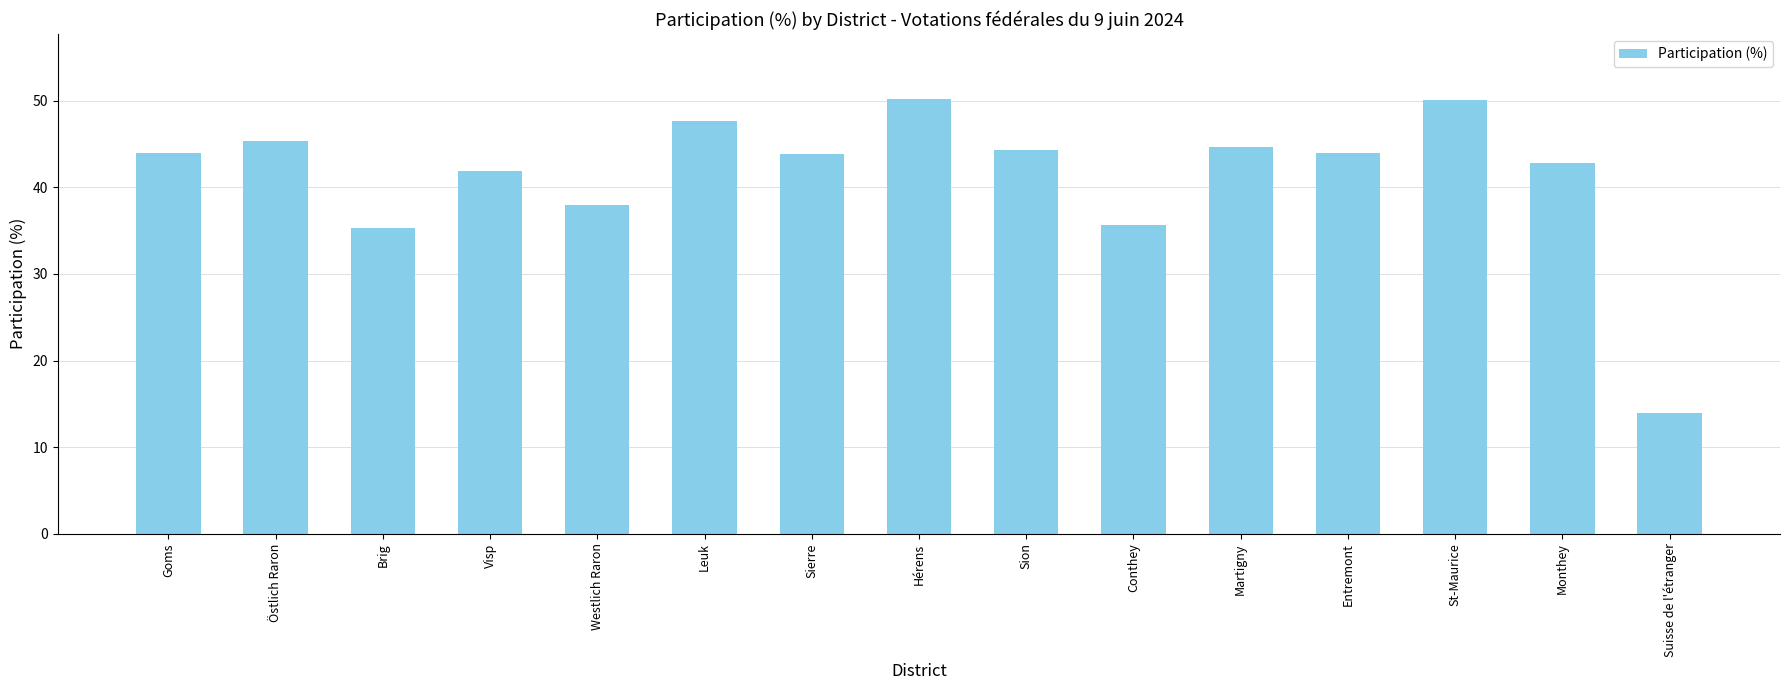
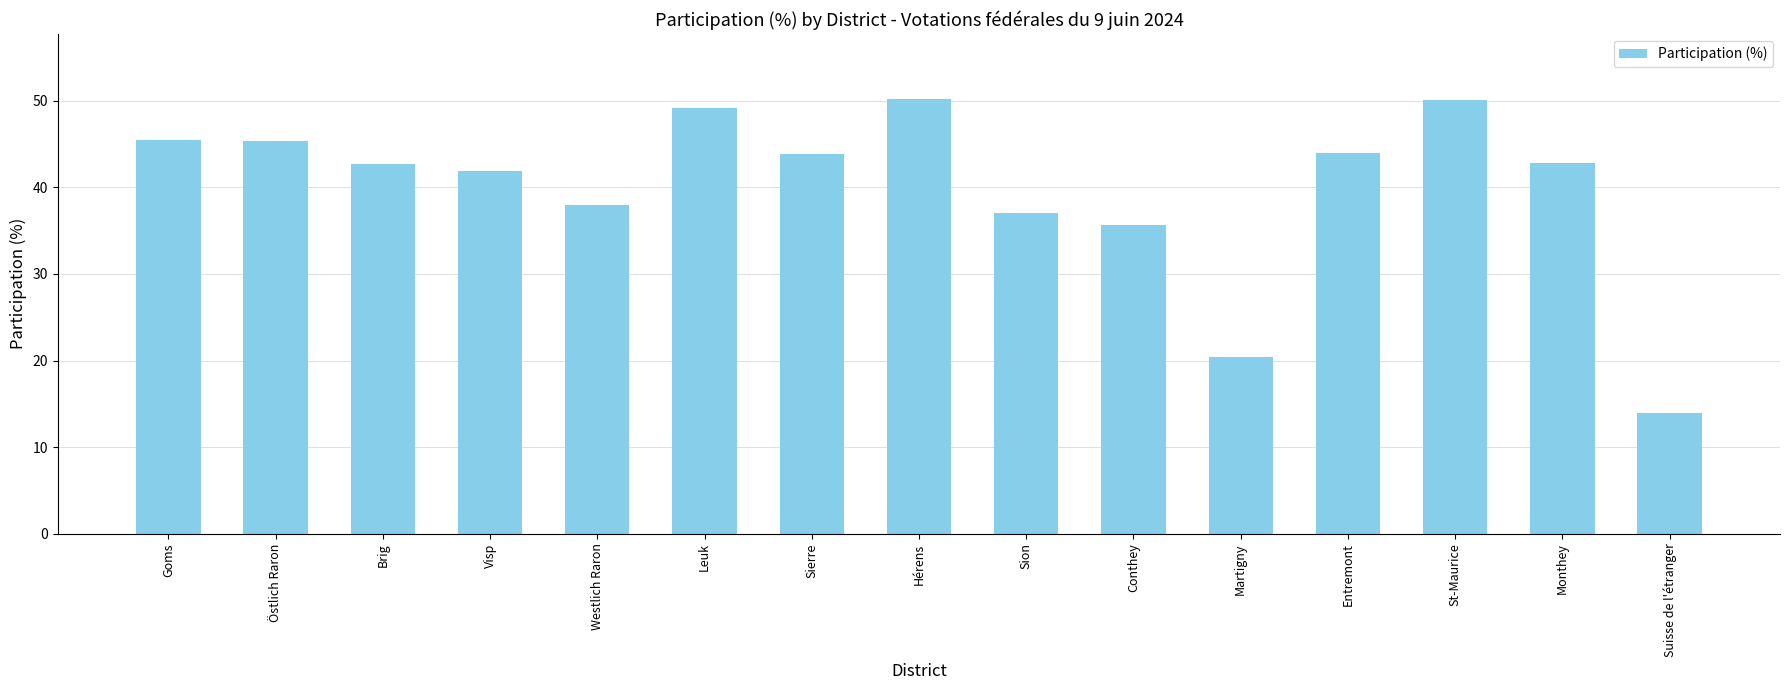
  {
-   "Goms": 44,
+   "Goms": 46,
    "Östlich Raron": 45,
-   "Brig": 35,
+   "Brig": 43,
    "Visp": 42,
    "Westlich Raron": 38,
-   "Leuk": 48,
+   "Leuk": 49,
    "Sierre": 44,
    "Hérens": 50,
-   "Sion": 44,
+   "Sion": 37,
    "Conthey": 36,
-   "Martigny": 45,
+   "Martigny": 20,
    "Entremont": 44,
    "St-Maurice": 50,
    "Monthey": 43,
    "Suisse de l'étranger": 14
  }
